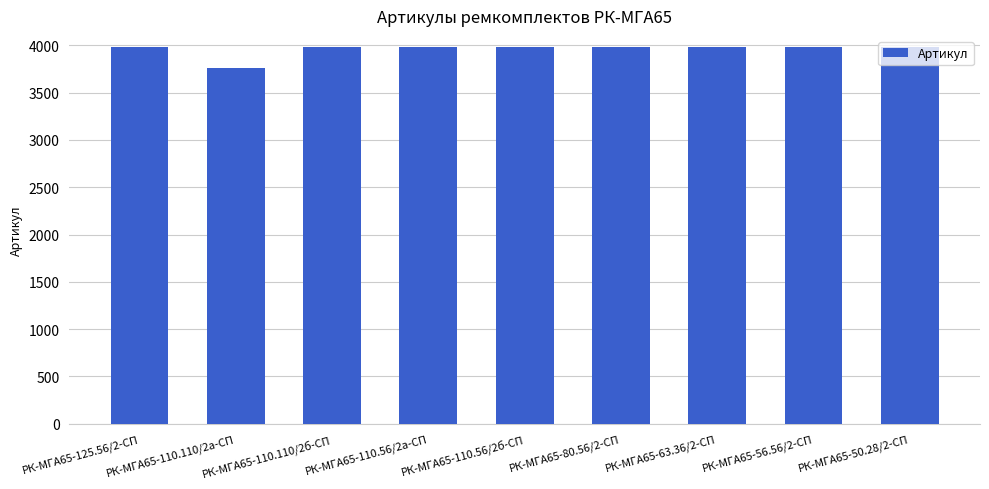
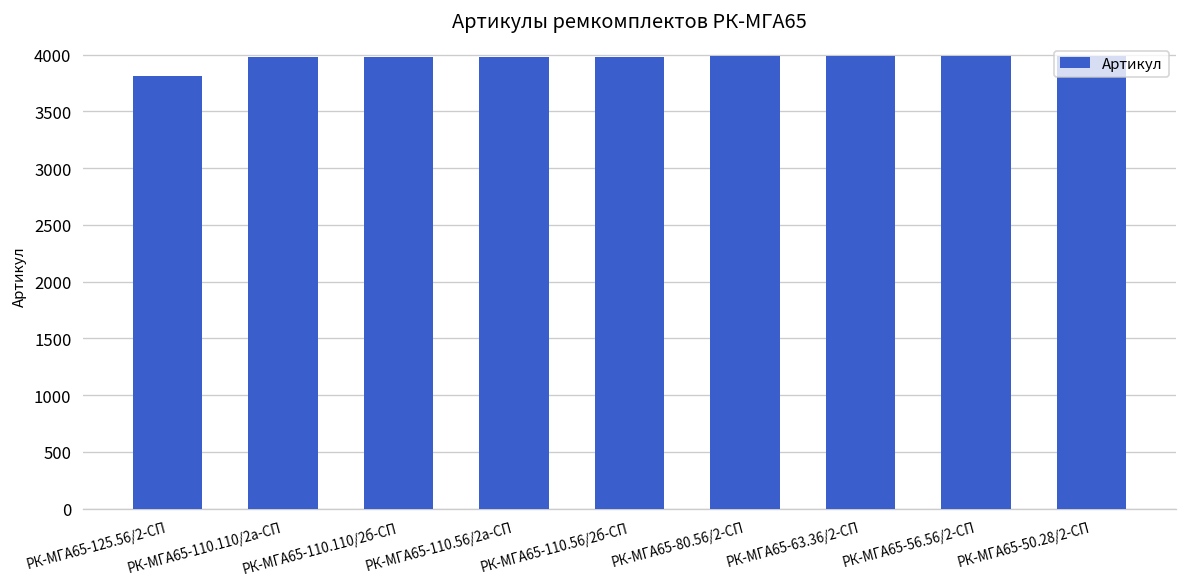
  {
-   "РК-МГА65-125.56/2-СП": 4000,
-   "РК-МГА65-110.110/2а-СП": 3800,
+   "РК-МГА65-125.56/2-СП": 3800,
+   "РК-МГА65-110.110/2а-СП": 4000,
    "РК-МГА65-110.110/2б-СП": 4000,
    "РК-МГА65-110.56/2а-СП": 4000,
    "РК-МГА65-110.56/2б-СП": 4000,
    "РК-МГА65-80.56/2-СП": 4000,
    "РК-МГА65-63.36/2-СП": 4000,
    "РК-МГА65-56.56/2-СП": 4000
  }
